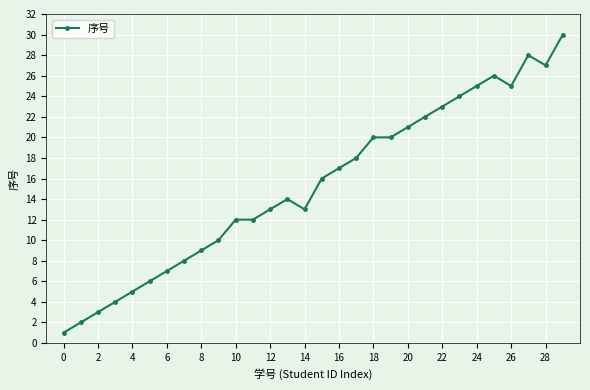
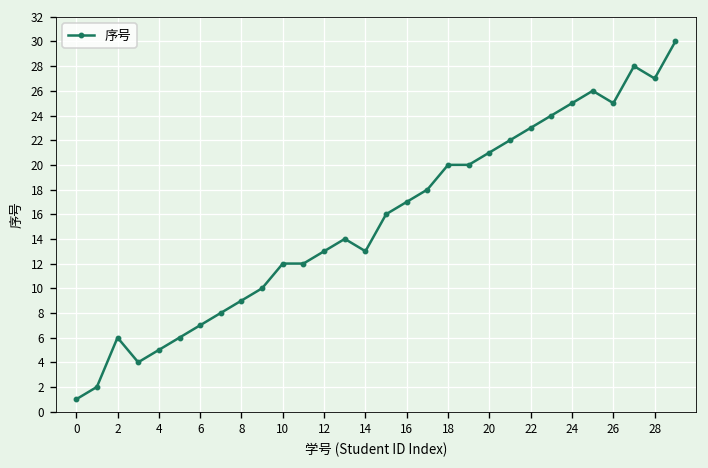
  {
    "0": 1,
-   "2": 3,
+   "2": 6,
    "4": 5,
    "6": 7,
    "8": 9,
    "10": 12,
    "12": 13,
    "14": 13,
    "16": 17,
    "18": 20,
    "20": 21,
    "22": 23,
    "24": 25,
    "26": 25,
    "28": 27
  }
